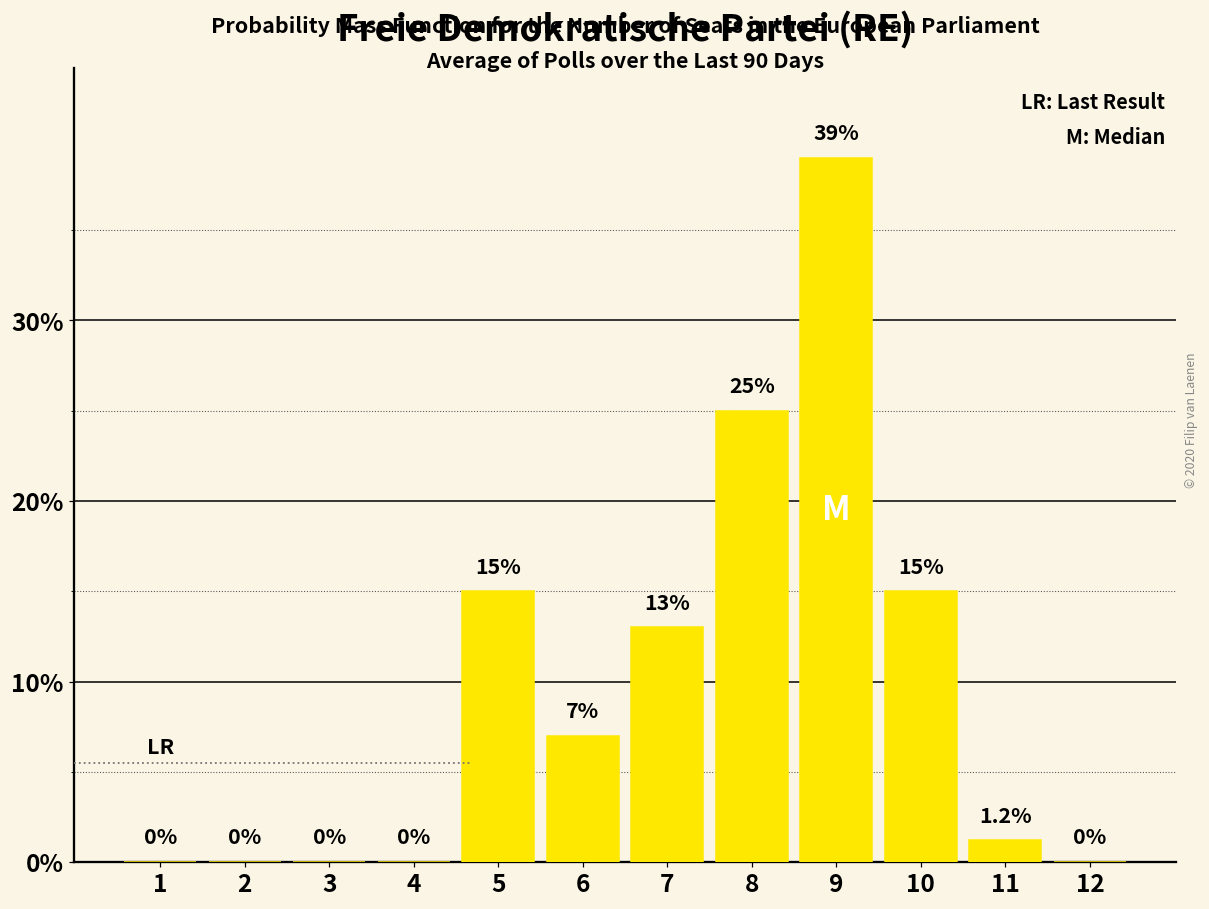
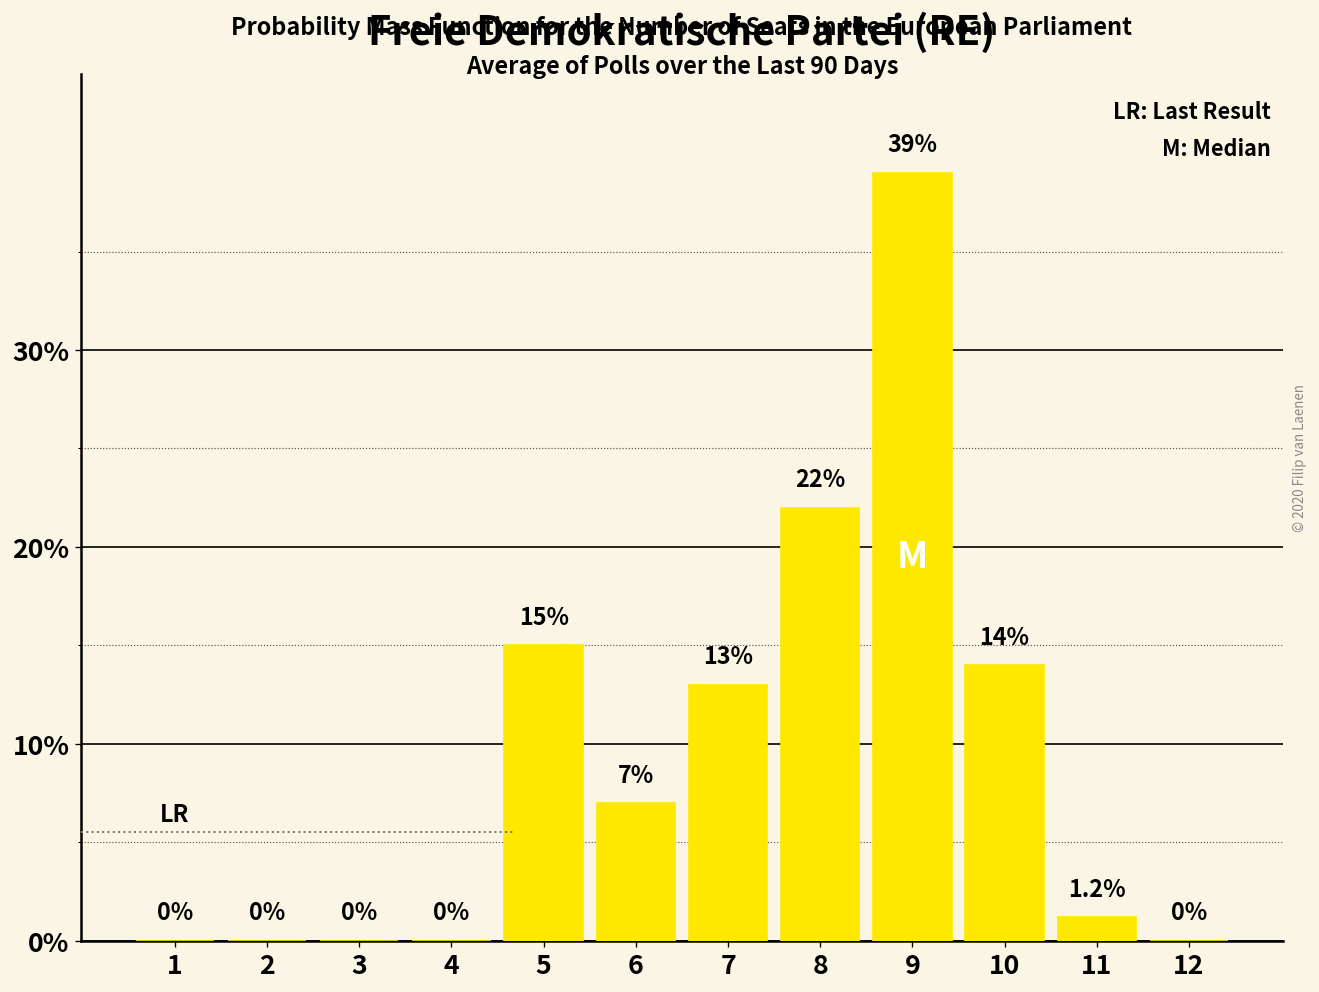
  {
    "1": "0%",
    "2": "0%",
    "3": "0%",
    "4": "0%",
    "5": "15%",
    "6": "7%",
    "7": "13%",
-   "8": "25%",
+   "8": "22%",
    "9": "39%",
-   "10": "15%",
+   "10": "14%",
    "11": "1.2%",
    "12": "0%"
  }
